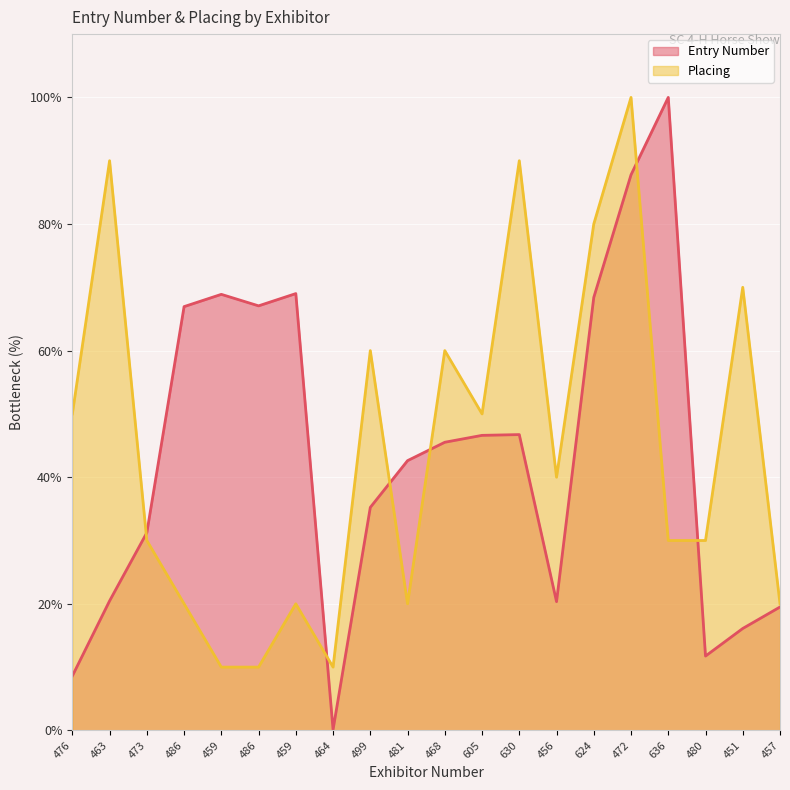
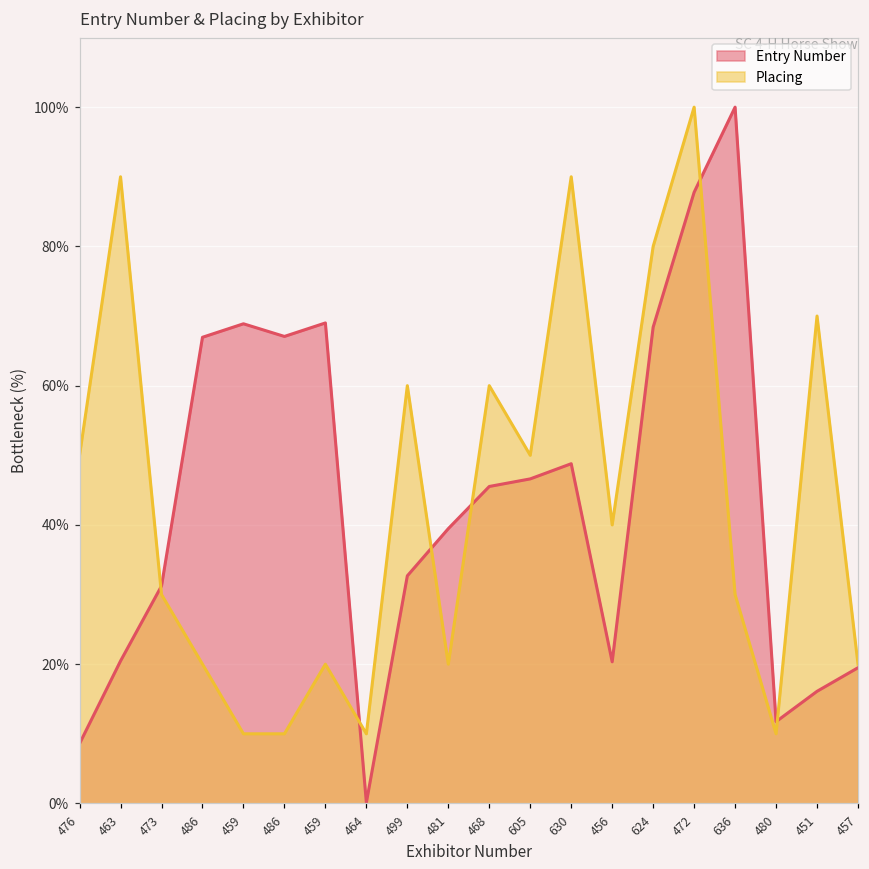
  {
    "Entry Number": {
      "476": "9%",
      "463": "20%",
      "473": "31%",
      "464": "0%",
-     "499": "35%",
-     "481": "43%",
+     "499": "33%",
+     "481": "39%",
      "468": "46%",
      "605": "47%",
-     "630": "47%",
+     "630": "49%",
      "456": "20%",
      "624": "68%",
      "472": "88%",
      "636": "100%",
      "480": "12%",
      "451": "16%",
      "457": "19%"
    },
    "Placing": {
      "476": "50%",
      "463": "90%",
      "473": "30%",
      "464": "10%",
      "499": "60%",
      "481": "20%",
      "468": "60%",
      "605": "50%",
      "630": "90%",
      "456": "40%",
      "624": "80%",
      "472": "100%",
      "636": "30%",
-     "480": "30%",
+     "480": "10%",
      "451": "70%",
      "457": "20%"
    }
  }
